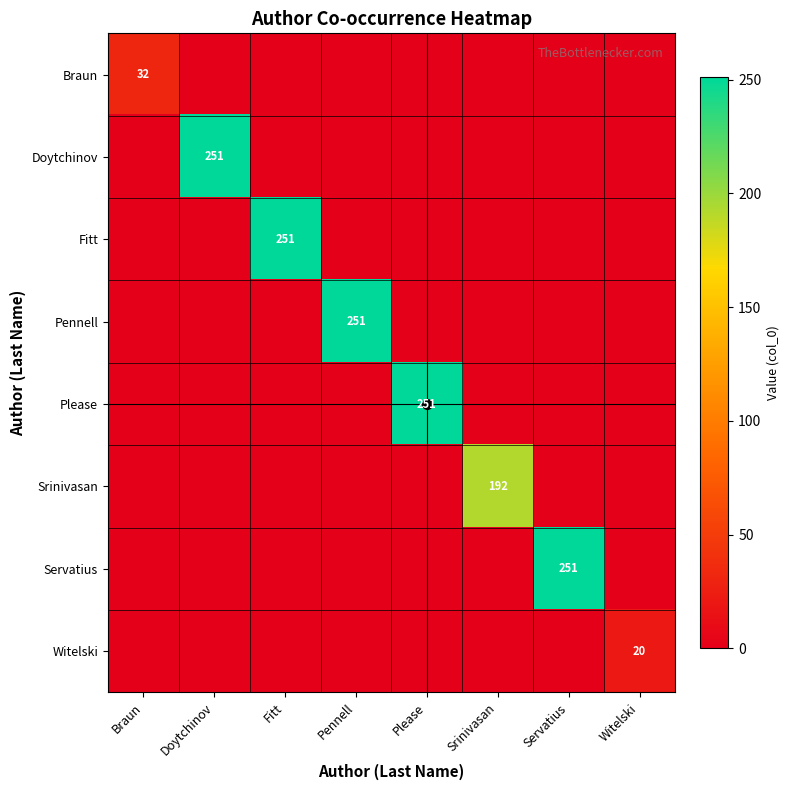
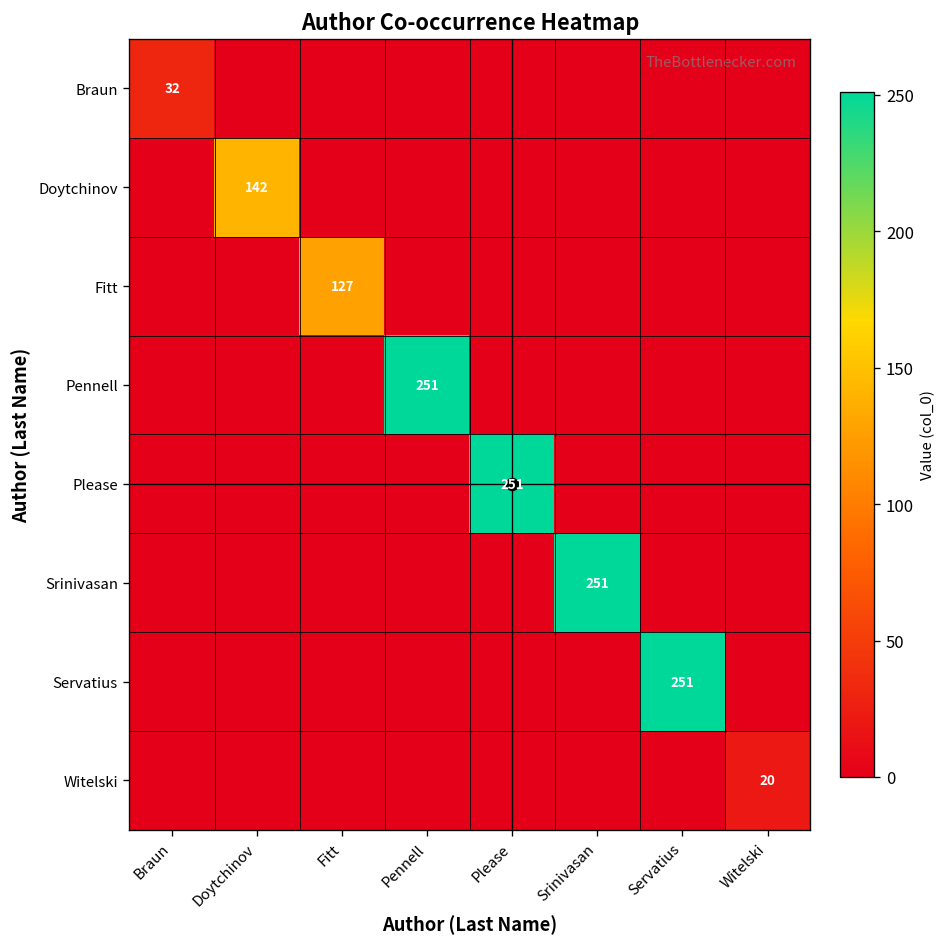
  {
    "Braun": {
      "Braun": 32
    },
    "Doytchinov": {
-     "Doytchinov": 251
+     "Doytchinov": 142
    },
    "Fitt": {
-     "Fitt": 251
+     "Fitt": 127
    },
    "Pennell": {
      "Pennell": 251
    },
    "Srinivasan": {
-     "Srinivasan": 192
+     "Srinivasan": 251
    },
    "Servatius": {
      "Servatius": 251
    },
    "Witelski": {
      "Witelski": 20
    }
  }
